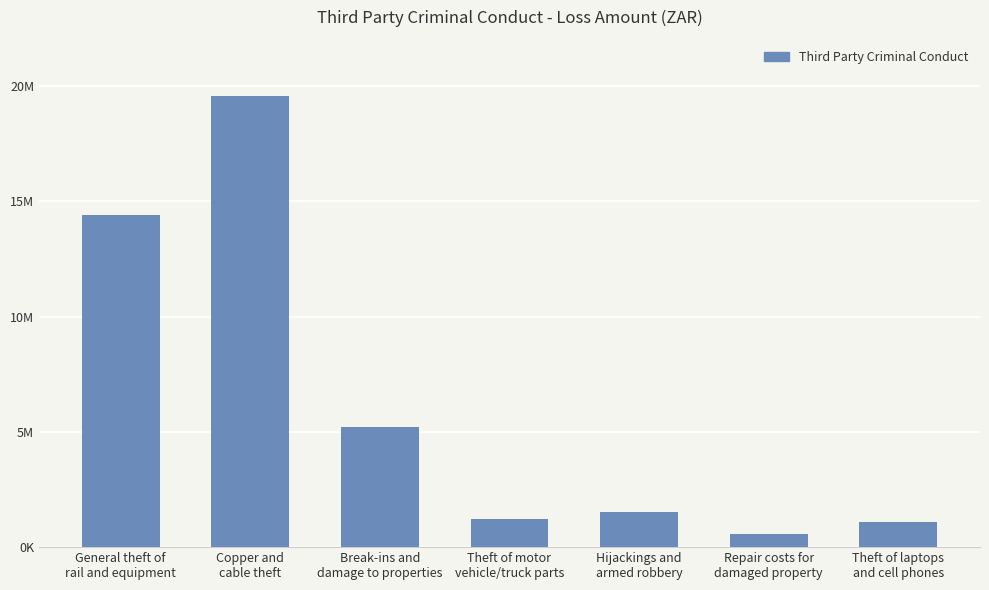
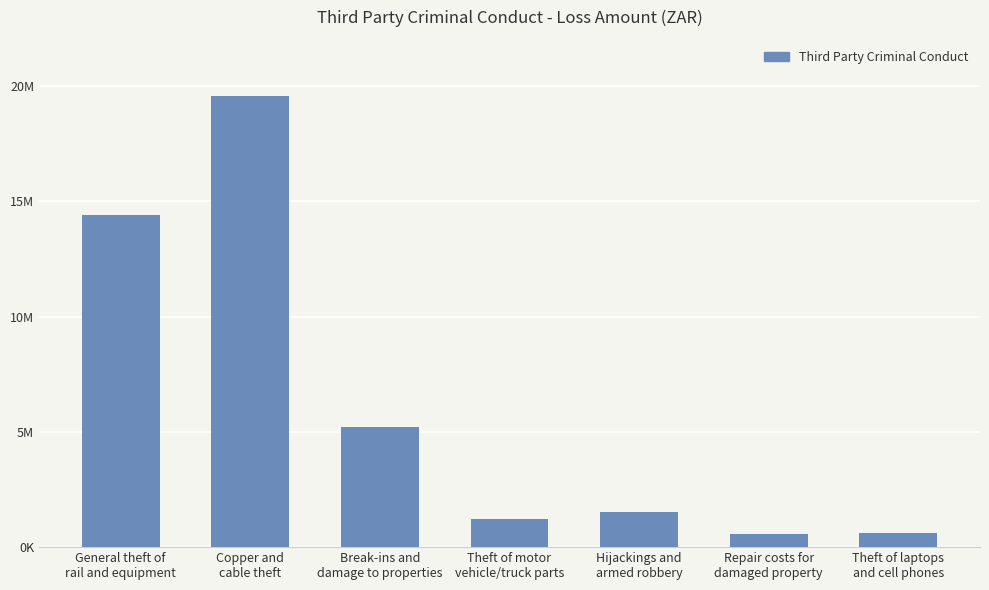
  {
    "General theft of rail and equipment": 14400000,
    "Copper and cable theft": 19600000,
    "Break-ins and damage to properties": 5200000,
    "Theft of motor vehicle/truck parts": 1200000,
    "Hijackings and armed robbery": 1500000,
    "Repair costs for damaged property": 600000,
-   "Theft of laptops and cell phones": 1100000
+   "Theft of laptops and cell phones": 600000
  }
